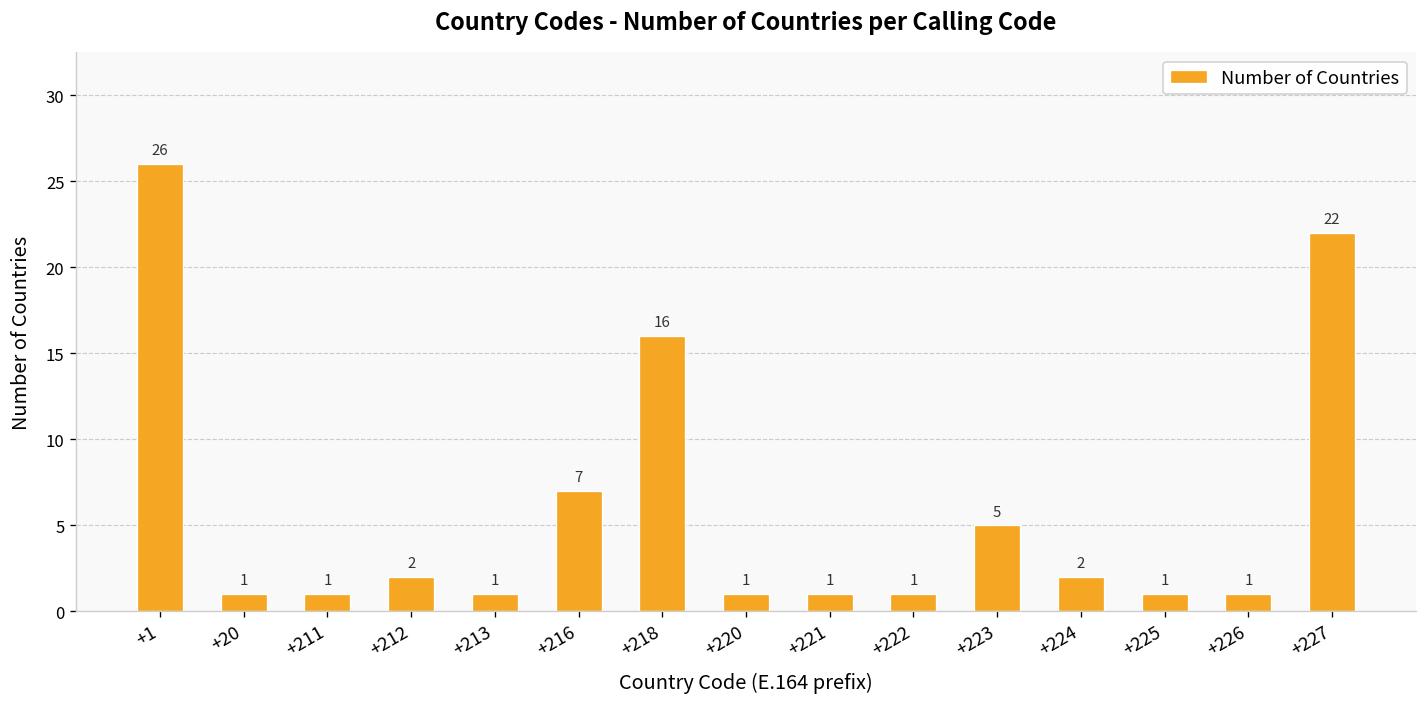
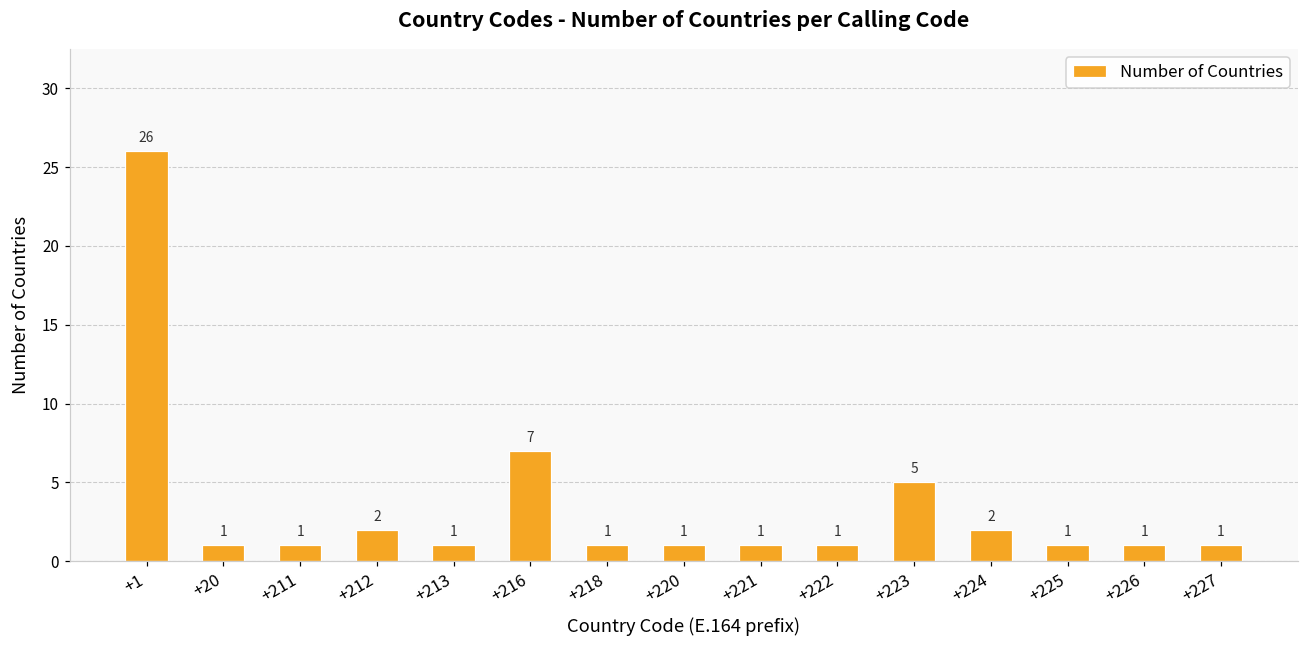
  {
    "+1": 26,
    "+20": 1,
    "+211": 1,
    "+212": 2,
    "+213": 1,
    "+216": 7,
-   "+218": 16,
+   "+218": 1,
    "+220": 1,
    "+221": 1,
    "+222": 1,
    "+223": 5,
    "+224": 2,
    "+225": 1,
    "+226": 1,
-   "+227": 22
+   "+227": 1
  }
